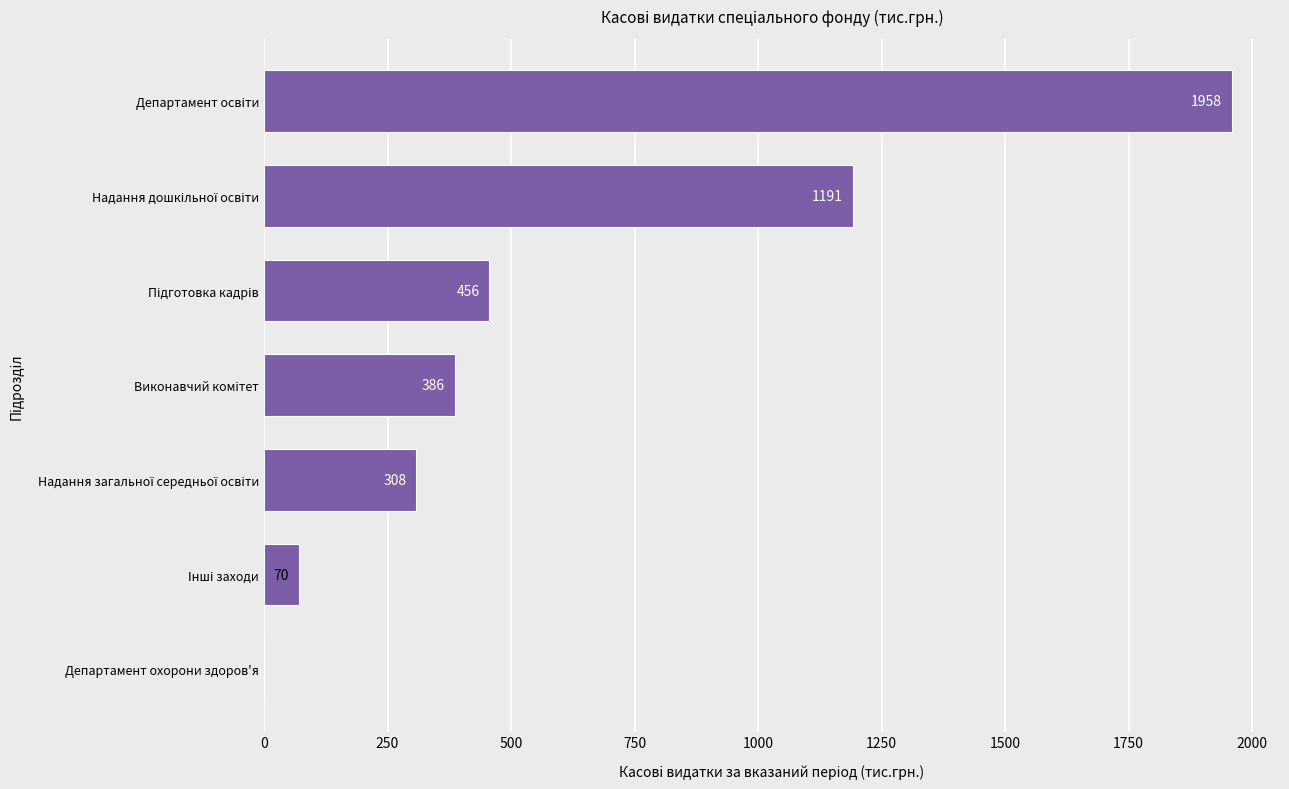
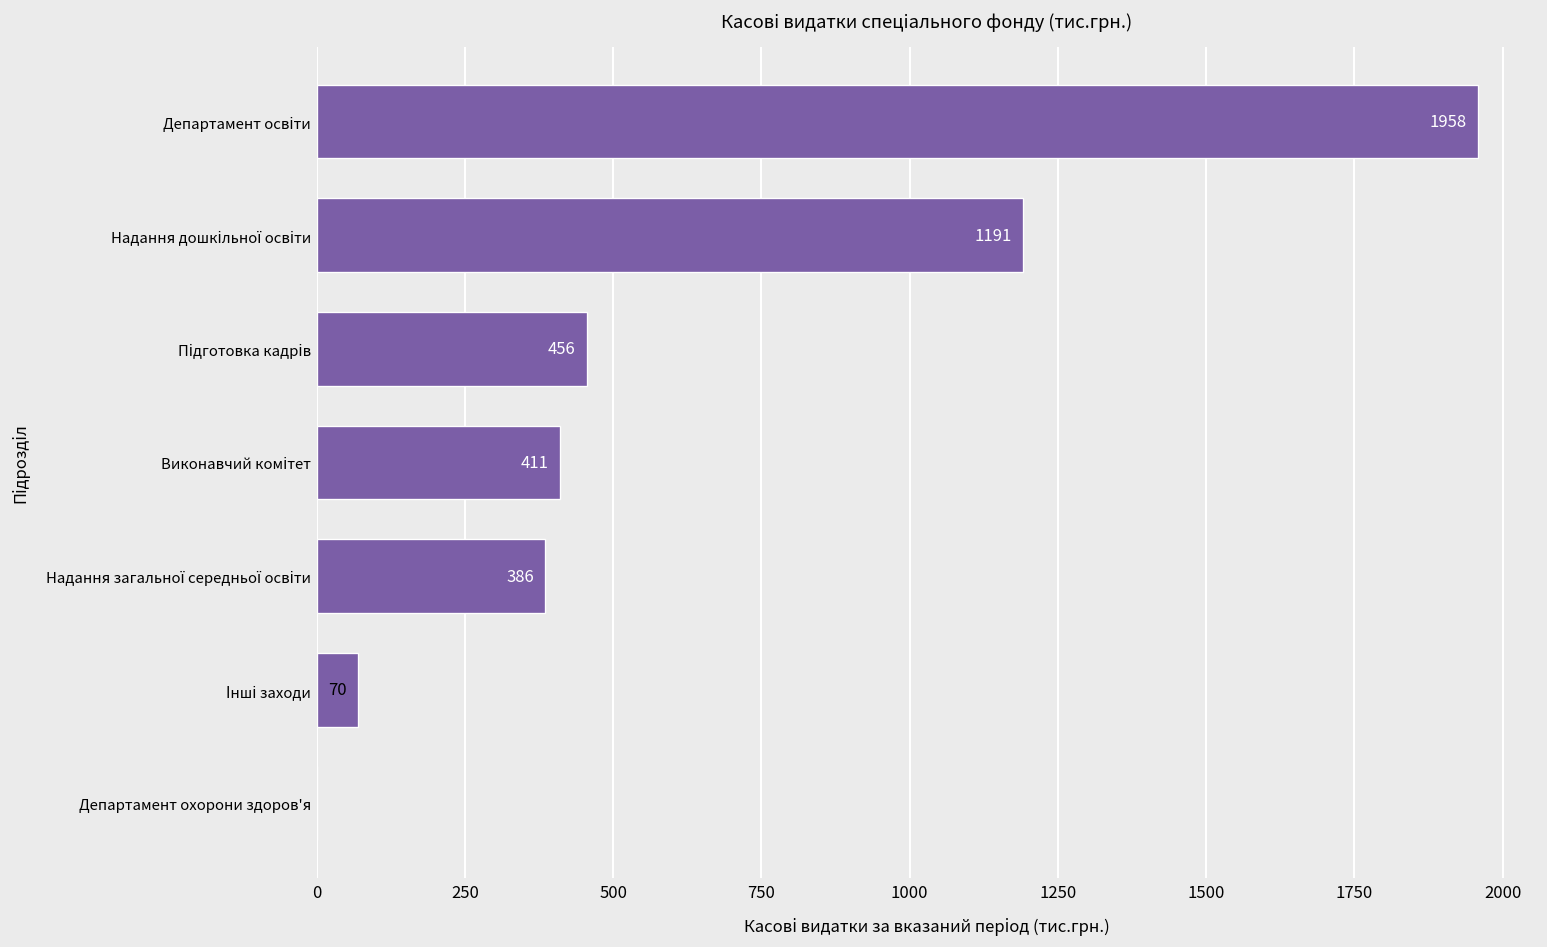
  {
    "Департамент освіти": 1958,
    "Надання дошкільної освіти": 1191,
    "Підготовка кадрів": 456,
-   "Виконавчий комітет": 386,
-   "Надання загальної середньої освіти": 308,
+   "Виконавчий комітет": 411,
+   "Надання загальної середньої освіти": 386,
    "Інші заходи": 70
  }
